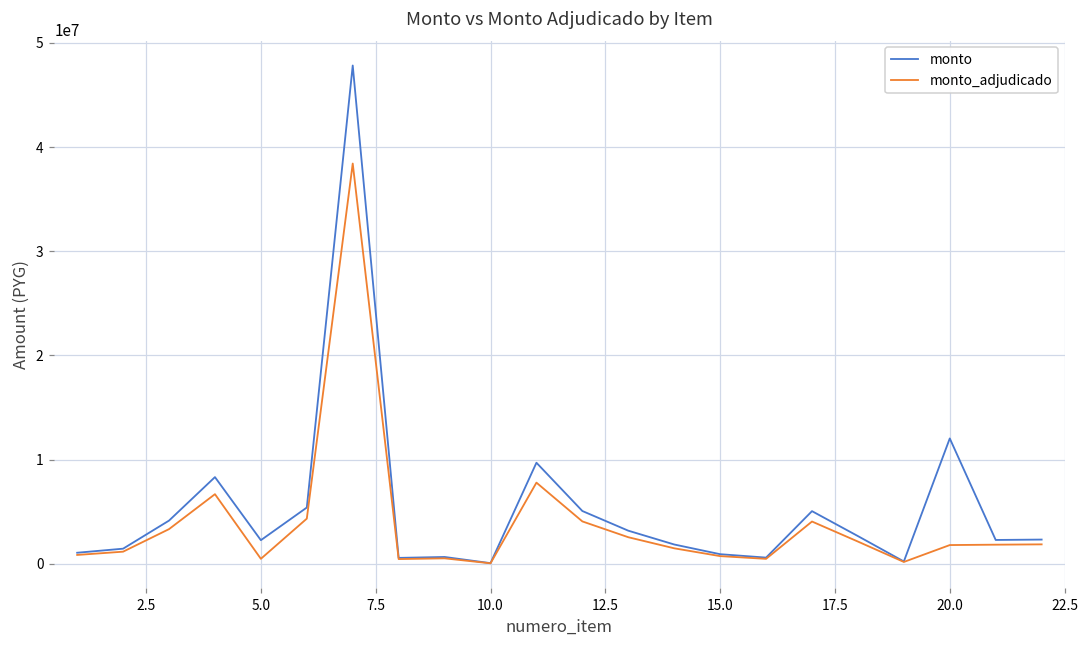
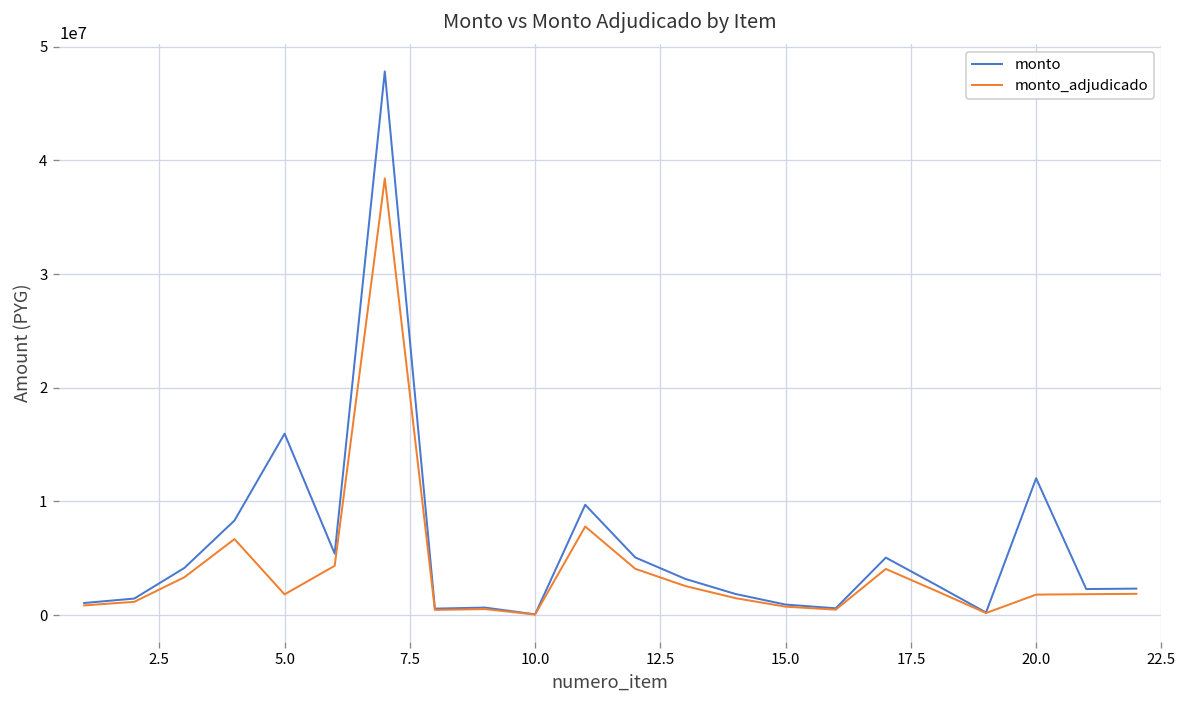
  {
    "monto": {
-     "5.0": 2000000,
+     "5.0": 16000000,
      "20.0": 12000000
    },
    "monto_adjudicado": {
-     "5.0": 0,
+     "5.0": 2000000,
      "20.0": 2000000
    }
  }
